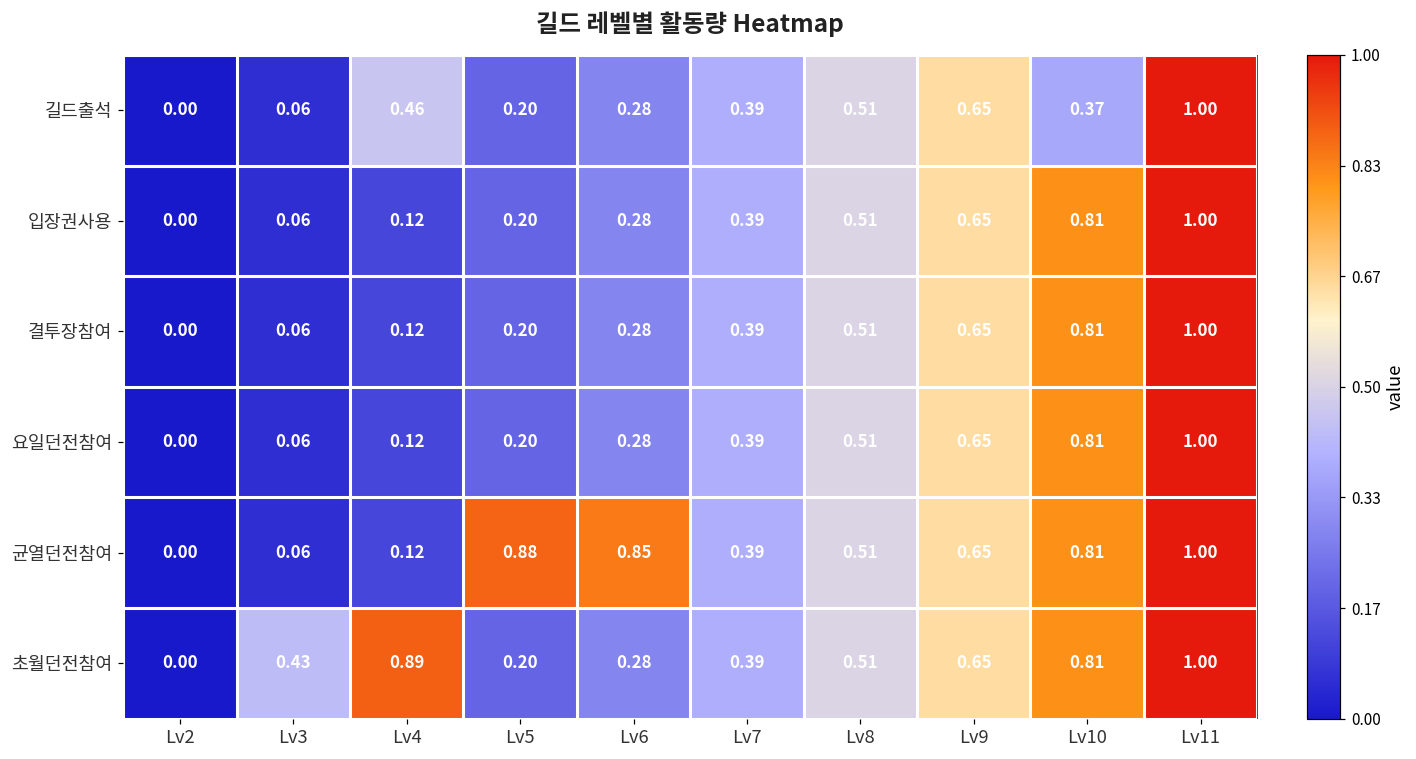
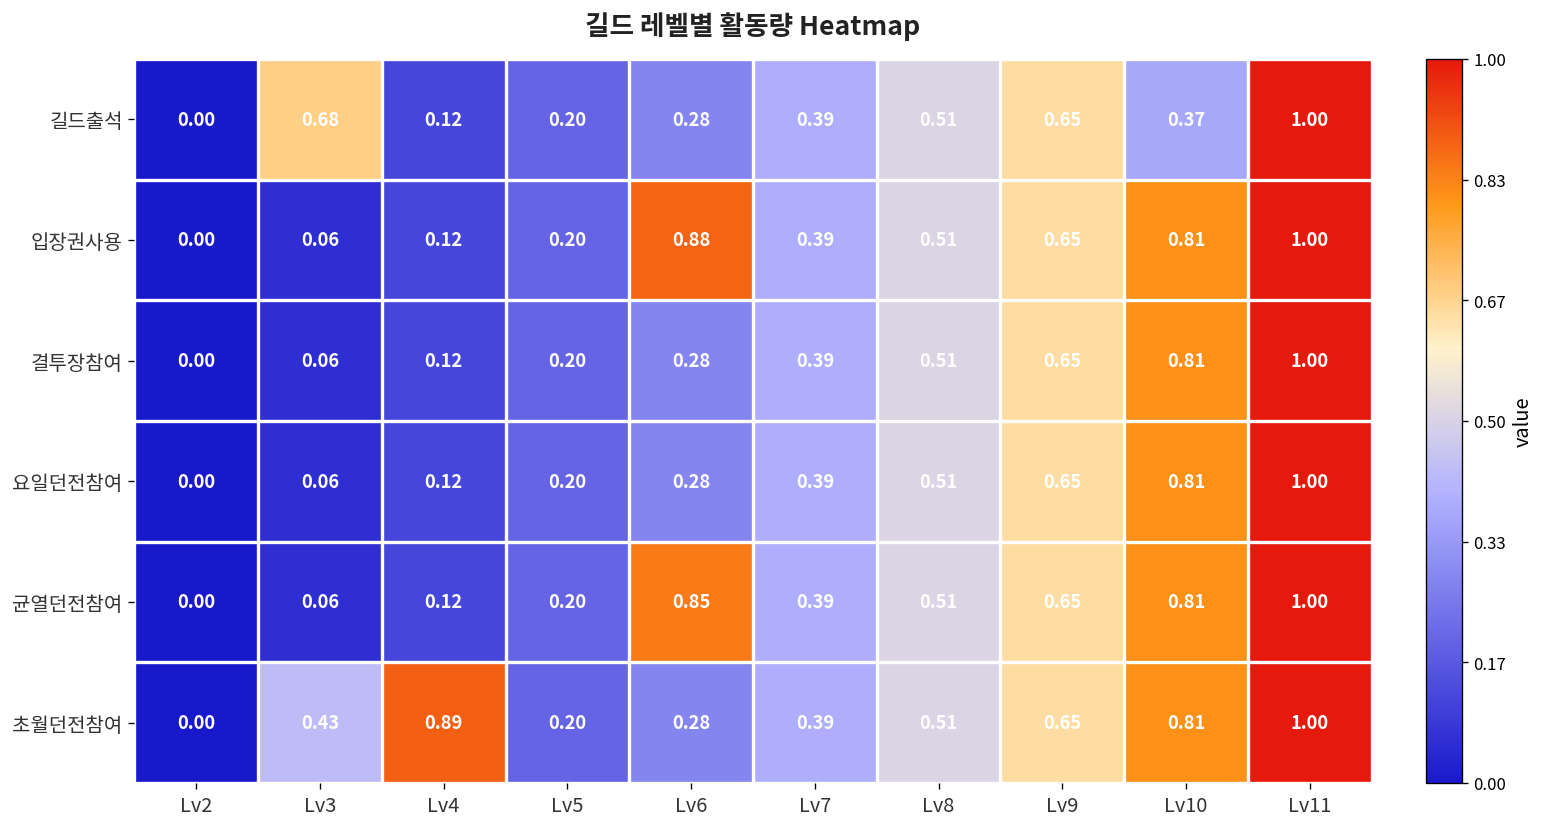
  {
    "길드출석": {
      "Lv2": 0.00,
-     "Lv3": 0.06,
-     "Lv4": 0.46,
+     "Lv3": 0.68,
+     "Lv4": 0.12,
      "Lv5": 0.20,
      "Lv6": 0.28,
      "Lv7": 0.39,
      "Lv9": 0.65,
      "Lv10": 0.37,
      "Lv11": 1.00
    },
    "입장권사용": {
      "Lv2": 0.00,
      "Lv3": 0.06,
      "Lv4": 0.12,
      "Lv5": 0.20,
-     "Lv6": 0.28,
+     "Lv6": 0.88,
      "Lv7": 0.39,
      "Lv9": 0.65,
      "Lv10": 0.81,
      "Lv11": 1.00
    },
    "결투장참여": {
      "Lv2": 0.00,
      "Lv3": 0.06,
      "Lv4": 0.12,
      "Lv5": 0.20,
      "Lv6": 0.28,
      "Lv7": 0.39,
      "Lv9": 0.65,
      "Lv10": 0.81,
      "Lv11": 1.00
    },
    "요일던전참여": {
      "Lv2": 0.00,
      "Lv3": 0.06,
      "Lv4": 0.12,
      "Lv5": 0.20,
      "Lv6": 0.28,
      "Lv7": 0.39,
      "Lv9": 0.65,
      "Lv10": 0.81,
      "Lv11": 1.00
    },
    "균열던전참여": {
      "Lv2": 0.00,
      "Lv3": 0.06,
      "Lv4": 0.12,
-     "Lv5": 0.88,
+     "Lv5": 0.20,
      "Lv6": 0.85,
      "Lv7": 0.39,
      "Lv9": 0.65,
      "Lv10": 0.81,
      "Lv11": 1.00
    },
    "초월던전참여": {
      "Lv2": 0.00,
      "Lv3": 0.43,
      "Lv4": 0.89,
      "Lv5": 0.20,
      "Lv6": 0.28,
      "Lv7": 0.39,
      "Lv9": 0.65,
      "Lv10": 0.81,
      "Lv11": 1.00
    }
  }
